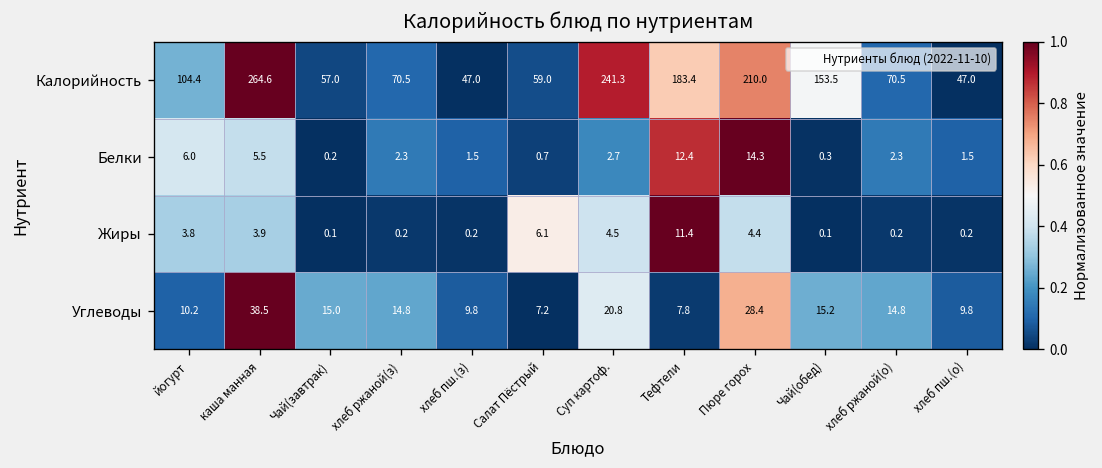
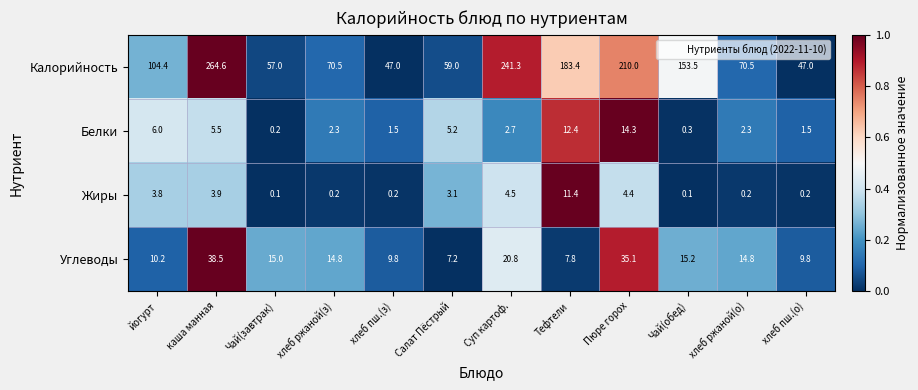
  {
    "Калорийность": {
      "йогурт": 104.4,
      "каша манная": 264.6,
      "Чай(завтрак)": 57.0,
      "хлеб ржаной(з)": 70.5,
      "хлеб пш.(з)": 47.0,
      "Салат Пёстрый": 59.0,
      "Суп картоф.": 241.3,
      "Тефтели": 183.4,
      "Пюре горох": 210.0,
      "Чай(обед)": 153.5,
      "хлеб ржаной(о)": 70.5,
      "хлеб пш.(о)": 47.0
    },
    "Белки": {
      "йогурт": 6.0,
      "каша манная": 5.5,
      "Чай(завтрак)": 0.2,
      "хлеб ржаной(з)": 2.3,
      "хлеб пш.(з)": 1.5,
-     "Салат Пёстрый": 0.7,
+     "Салат Пёстрый": 5.2,
      "Суп картоф.": 2.7,
      "Тефтели": 12.4,
      "Пюре горох": 14.3,
      "Чай(обед)": 0.3,
      "хлеб ржаной(о)": 2.3,
      "хлеб пш.(о)": 1.5
    },
    "Жиры": {
      "йогурт": 3.8,
      "каша манная": 3.9,
      "Чай(завтрак)": 0.1,
      "хлеб ржаной(з)": 0.2,
      "хлеб пш.(з)": 0.2,
-     "Салат Пёстрый": 6.1,
+     "Салат Пёстрый": 3.1,
      "Суп картоф.": 4.5,
      "Тефтели": 11.4,
      "Пюре горох": 4.4,
      "Чай(обед)": 0.1,
      "хлеб ржаной(о)": 0.2,
      "хлеб пш.(о)": 0.2
    },
    "Углеводы": {
      "йогурт": 10.2,
      "каша манная": 38.5,
      "Чай(завтрак)": 15.0,
      "хлеб ржаной(з)": 14.8,
      "хлеб пш.(з)": 9.8,
      "Салат Пёстрый": 7.2,
      "Суп картоф.": 20.8,
      "Тефтели": 7.8,
-     "Пюре горох": 28.4,
+     "Пюре горох": 35.1,
      "Чай(обед)": 15.2,
      "хлеб ржаной(о)": 14.8,
      "хлеб пш.(о)": 9.8
    }
  }
